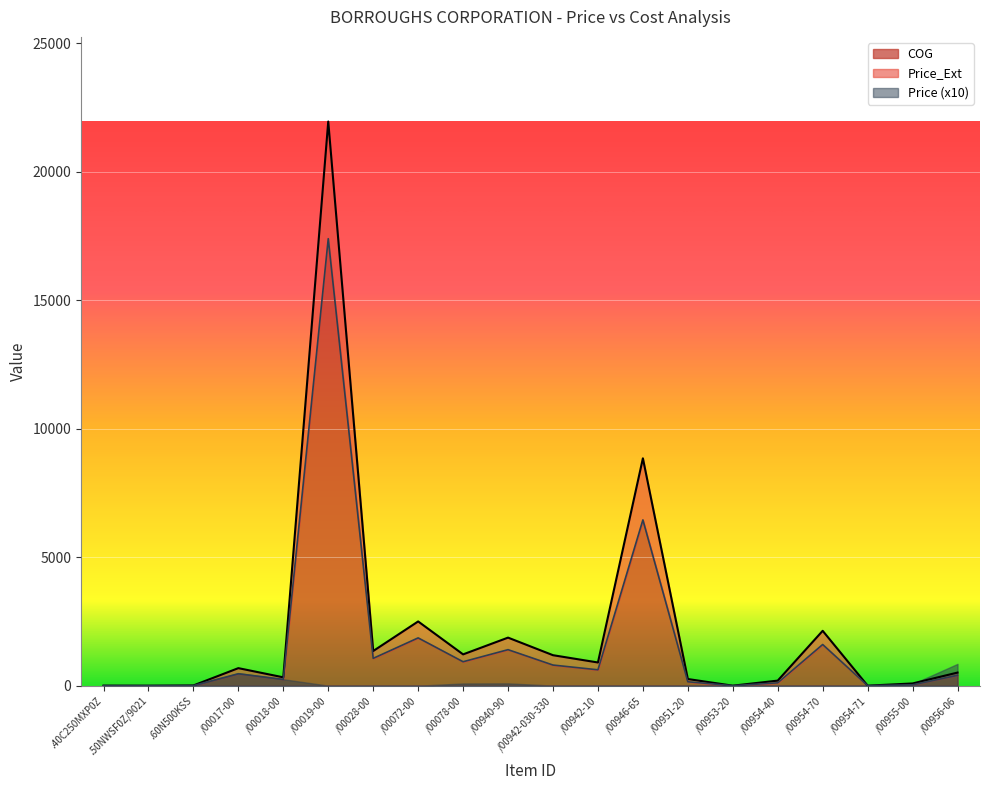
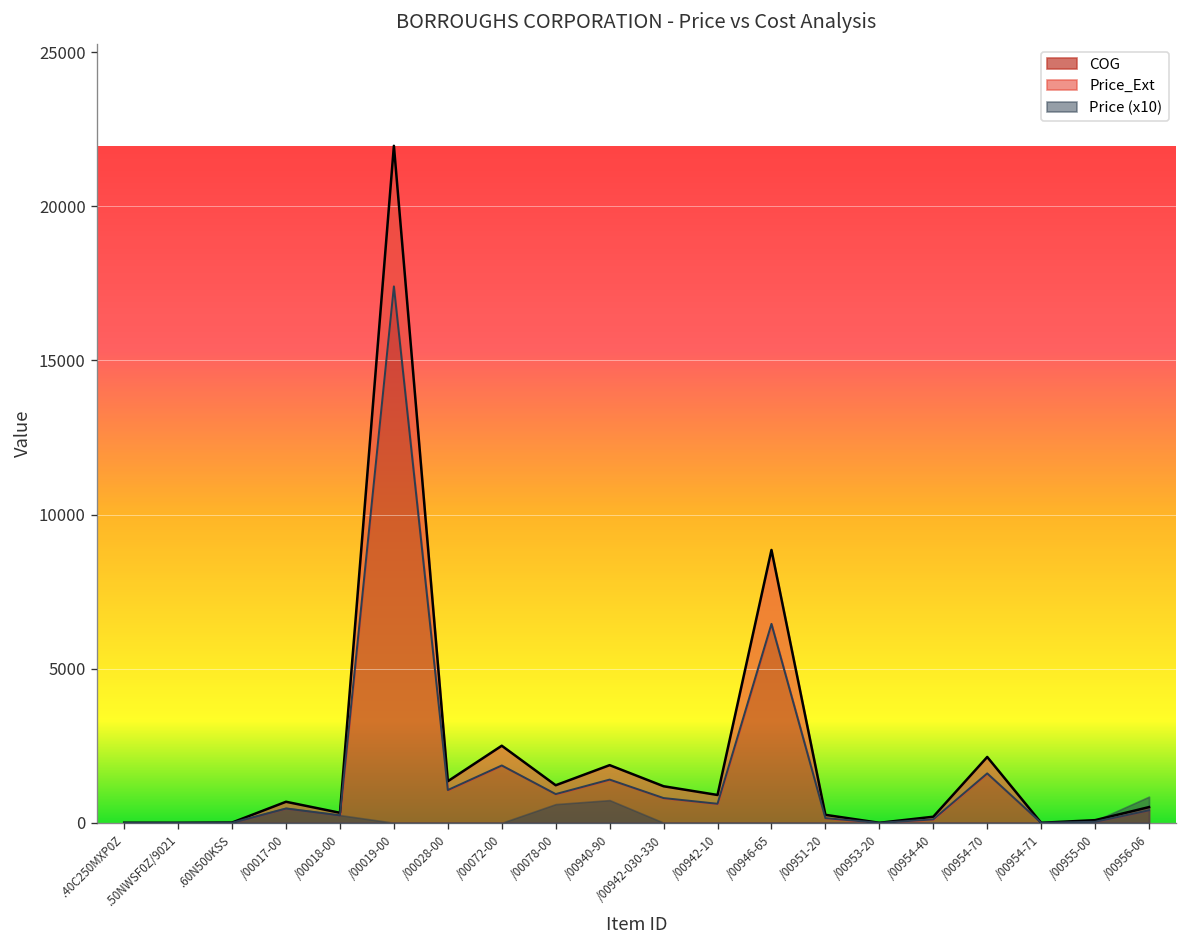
  {
    "Price (x10)": {
-     "/00078-00": 100,
-     "/00940-90": 100,
+     "/00078-00": 600,
+     "/00940-90": 700,
      "/00956-06": 800
    }
  }
